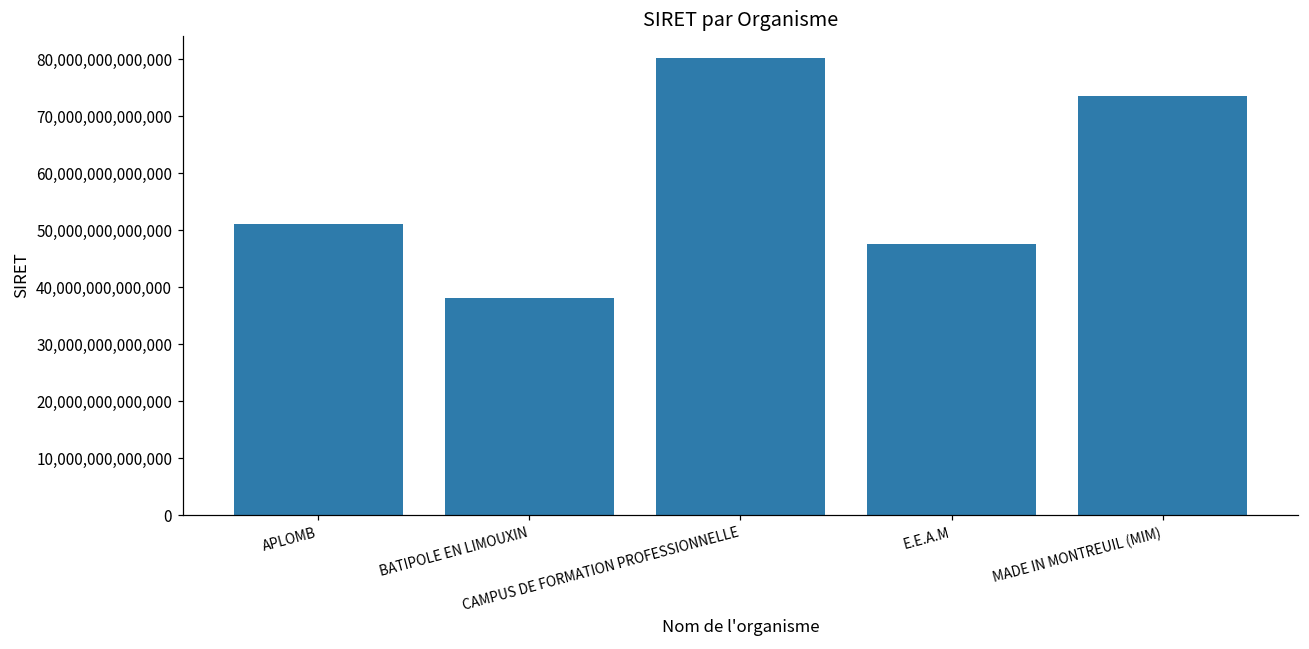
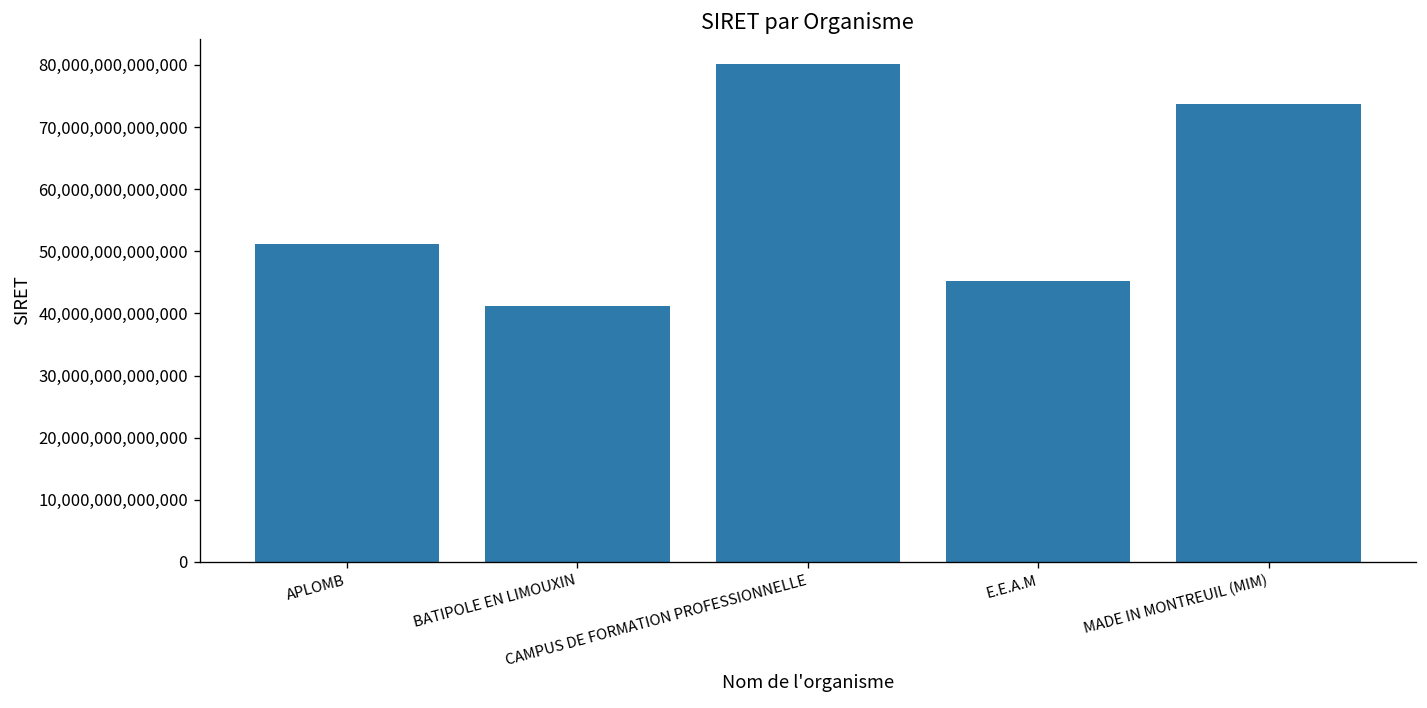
  {
    "APLOMB": "51,000,000,000,000",
-   "BATIPOLE EN LIMOUXIN": "38,000,000,000,000",
+   "BATIPOLE EN LIMOUXIN": "41,000,000,000,000",
    "CAMPUS DE FORMATION PROFESSIONNELLE": "80,000,000,000,000",
-   "E.E.A.M": "48,000,000,000,000",
+   "E.E.A.M": "45,000,000,000,000",
    "MADE IN MONTREUIL (MIM)": "74,000,000,000,000"
  }
